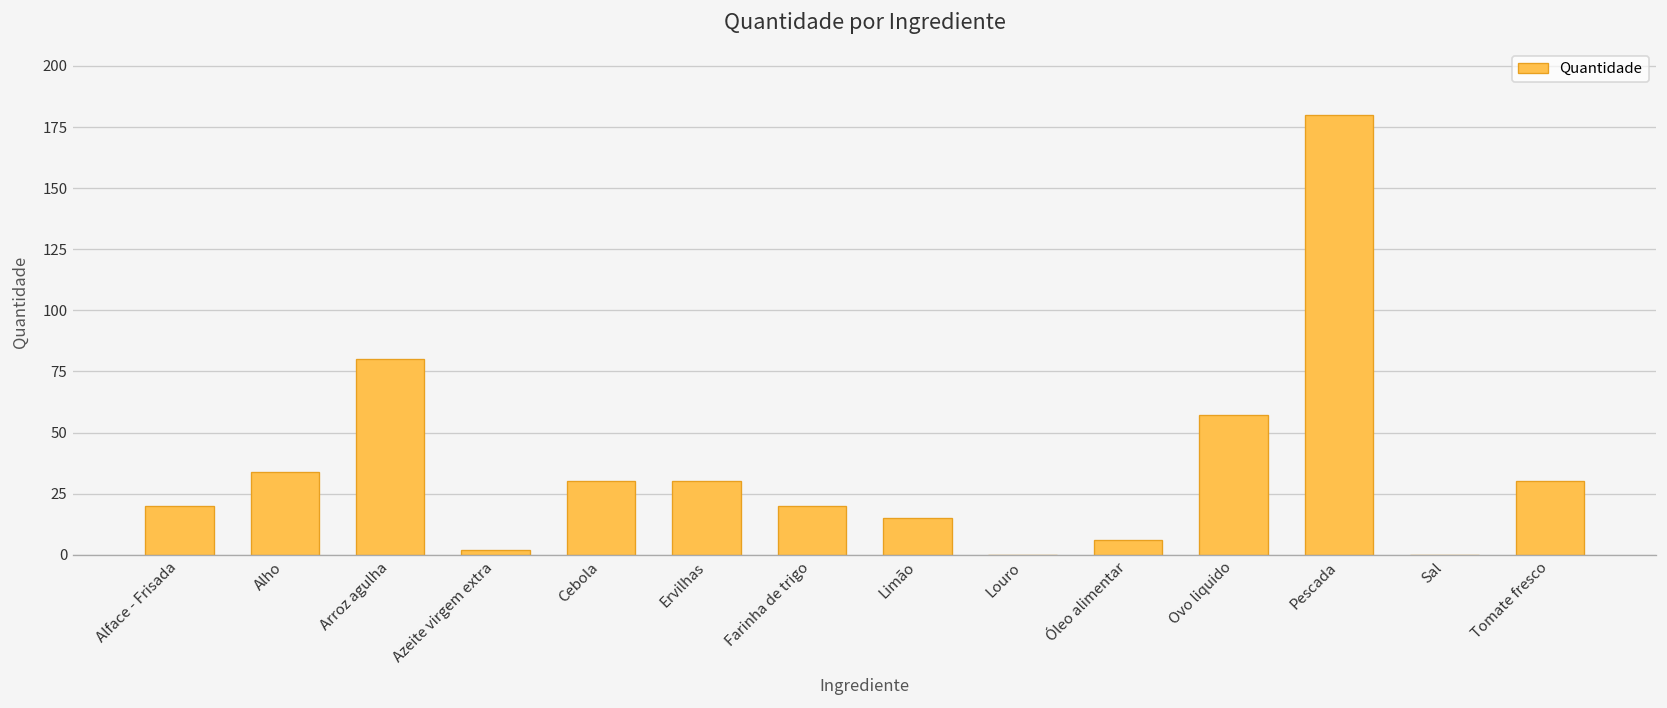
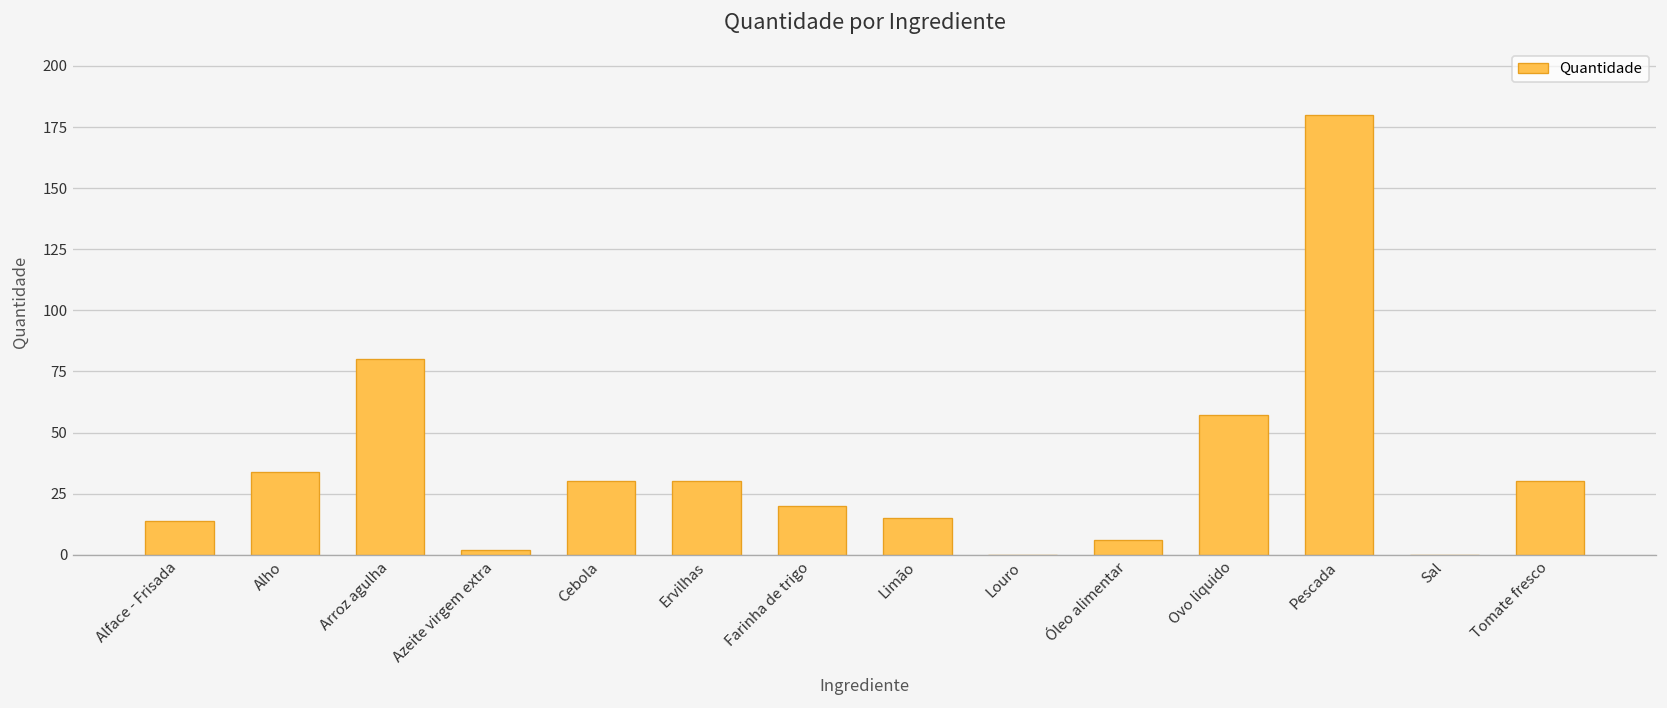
  {
-   "Alface - Frisada": 20,
+   "Alface - Frisada": 14,
    "Alho": 34,
    "Arroz agulha": 80,
    "Azeite virgem extra": 2,
    "Cebola": 30,
    "Ervilhas": 30,
    "Farinha de trigo": 20,
    "Limão": 15,
    "Óleo alimentar": 6,
    "Ovo liquido": 57,
    "Pescada": 180,
    "Tomate fresco": 30
  }
